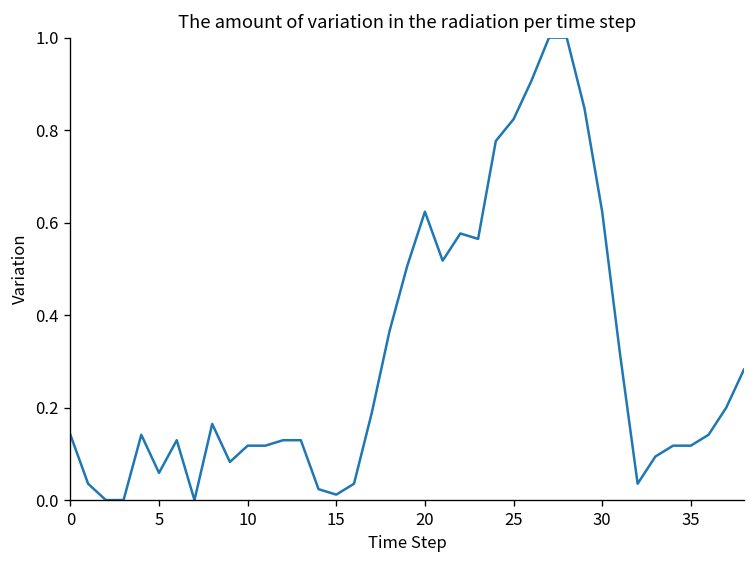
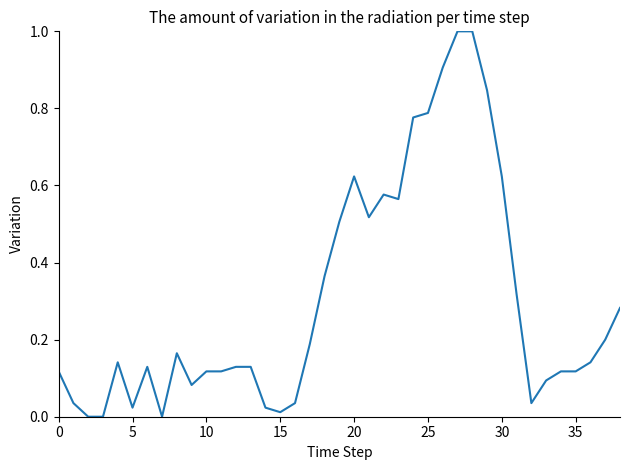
  {
-   "0": 0.14,
-   "5": 0.06,
+   "0": 0.12,
+   "5": 0.02,
    "10": 0.12,
    "15": 0.01,
    "20": 0.62,
-   "25": 0.82,
+   "25": 0.79,
    "30": 0.62,
    "35": 0.12
  }
